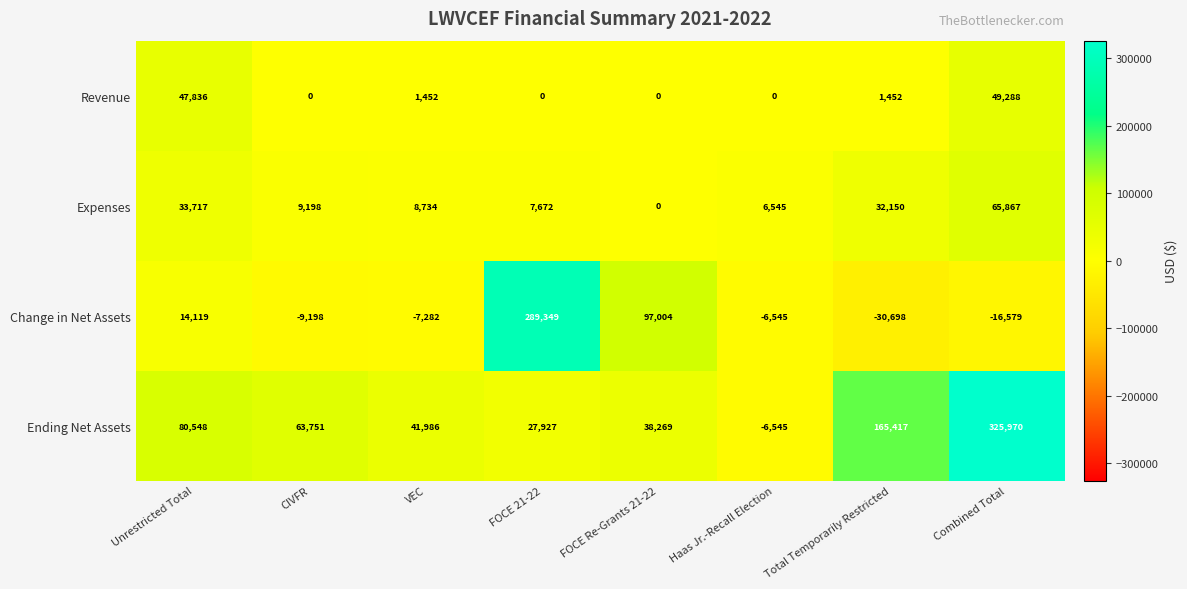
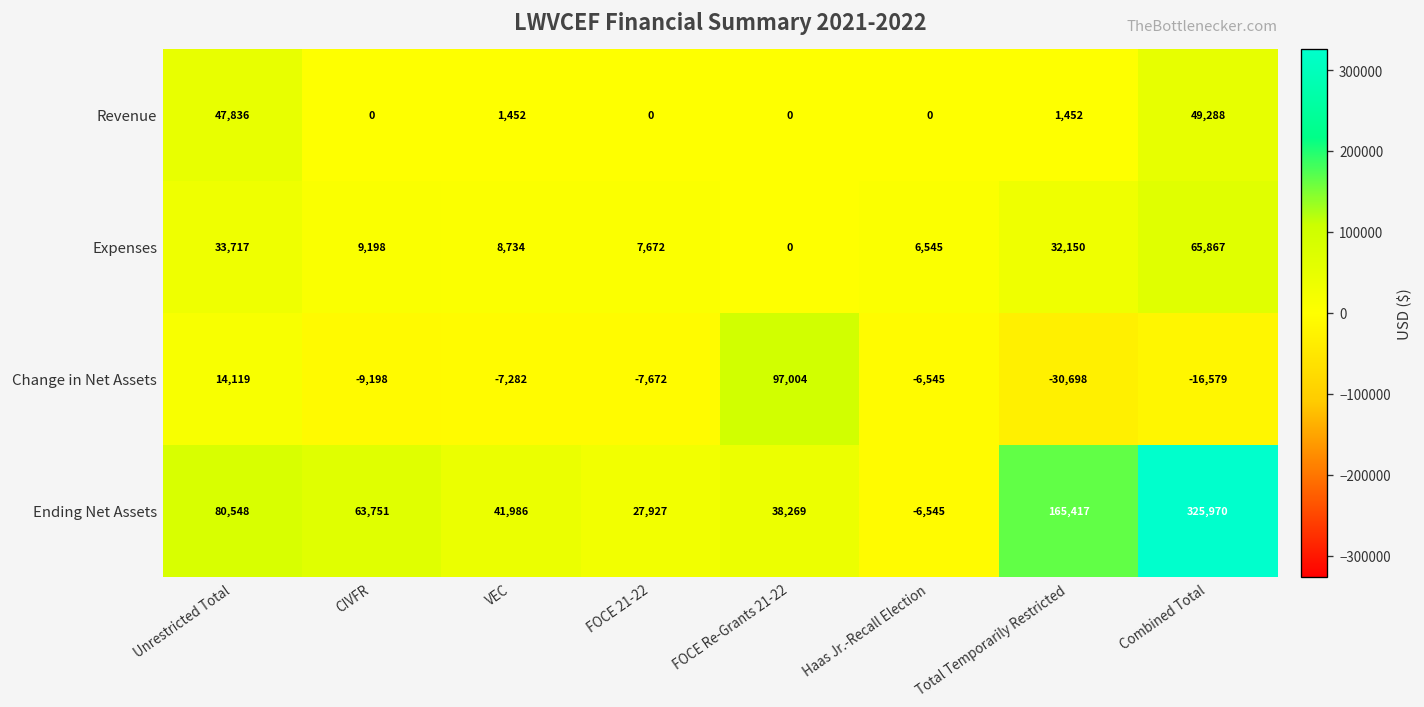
  {
    "Revenue": {
      "Unrestricted Total": "47,836",
      "CIVFR": "0",
      "VEC": "1,452",
      "FOCE 21-22": "0",
      "FOCE Re-Grants 21-22": "0",
      "Haas Jr.-Recall Election": "0",
      "Total Temporarily Restricted": "1,452",
      "Combined Total": "49,288"
    },
    "Expenses": {
      "Unrestricted Total": "33,717",
      "CIVFR": "9,198",
      "VEC": "8,734",
      "FOCE 21-22": "7,672",
      "FOCE Re-Grants 21-22": "0",
      "Haas Jr.-Recall Election": "6,545",
      "Total Temporarily Restricted": "32,150",
      "Combined Total": "65,867"
    },
    "Change in Net Assets": {
      "Unrestricted Total": "14,119",
      "CIVFR": "-9,198",
      "VEC": "-7,282",
-     "FOCE 21-22": "289,349",
+     "FOCE 21-22": "-7,672",
      "FOCE Re-Grants 21-22": "97,004",
      "Haas Jr.-Recall Election": "-6,545",
      "Total Temporarily Restricted": "-30,698",
      "Combined Total": "-16,579"
    },
    "Ending Net Assets": {
      "Unrestricted Total": "80,548",
      "CIVFR": "63,751",
      "VEC": "41,986",
      "FOCE 21-22": "27,927",
      "FOCE Re-Grants 21-22": "38,269",
      "Haas Jr.-Recall Election": "-6,545",
      "Total Temporarily Restricted": "165,417",
      "Combined Total": "325,970"
    }
  }
